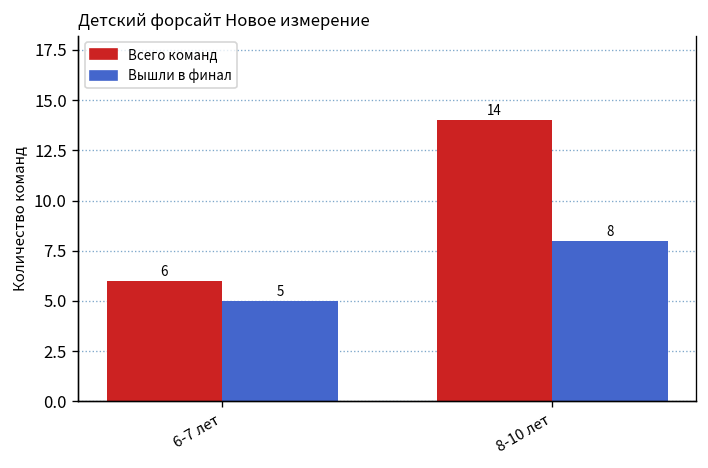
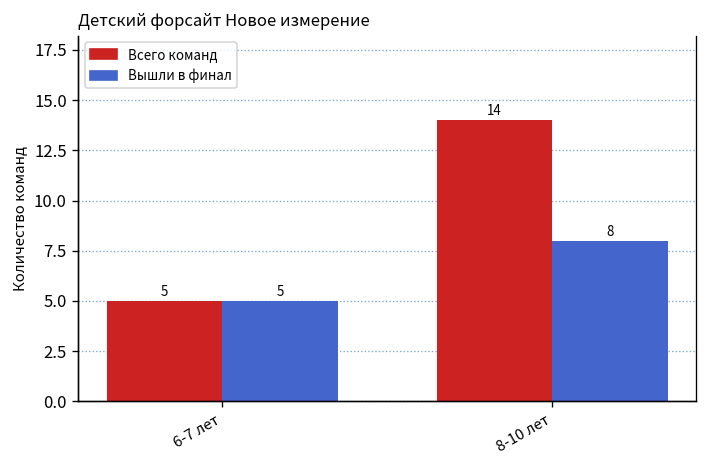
  {
    "Всего команд": {
-     "6-7 лет": 6,
+     "6-7 лет": 5,
      "8-10 лет": 14
    },
    "Вышли в финал": {
      "6-7 лет": 5,
      "8-10 лет": 8
    }
  }
